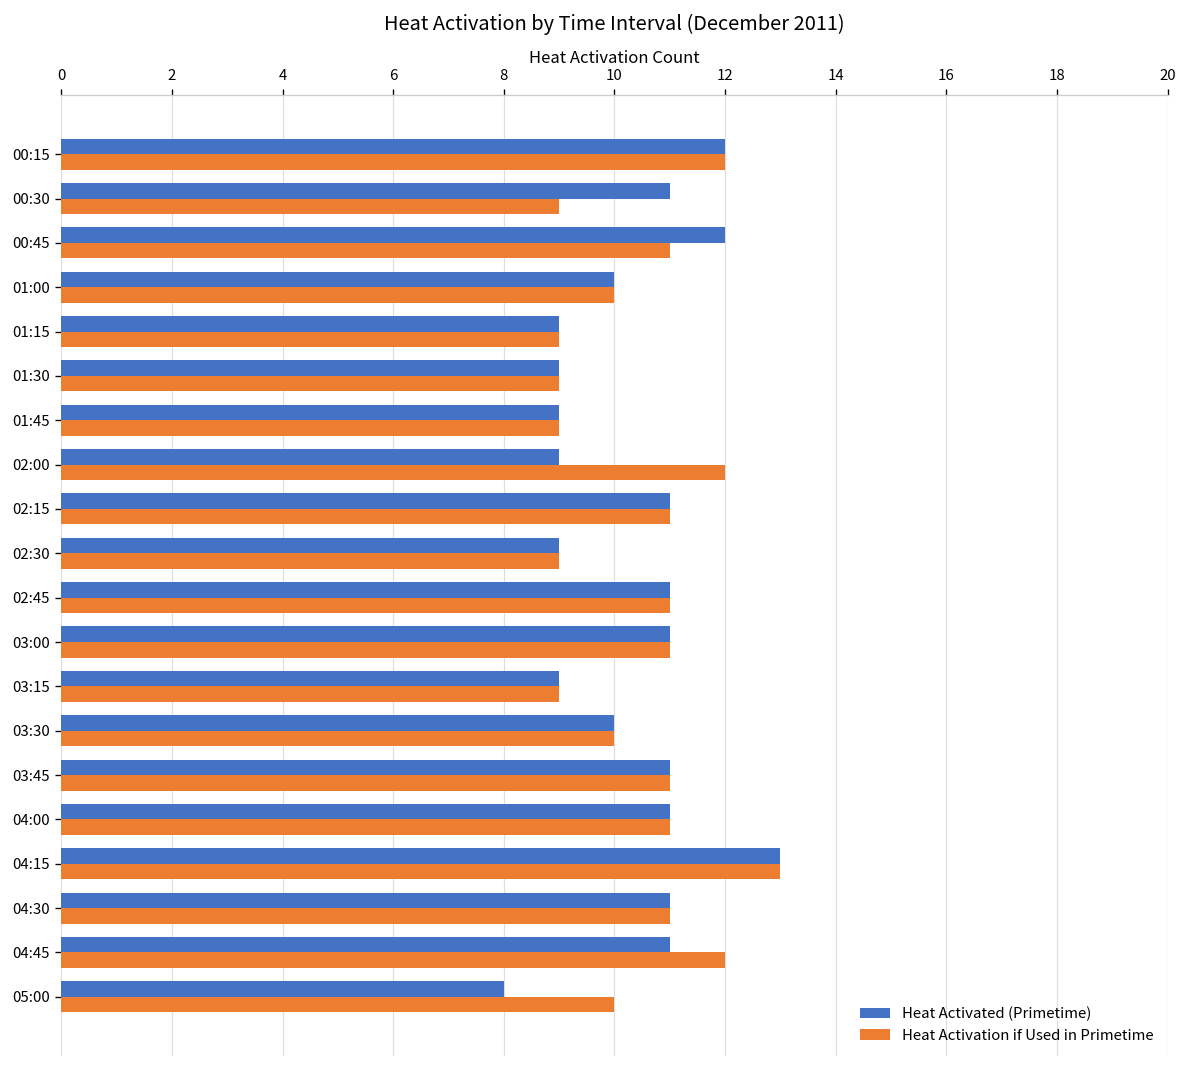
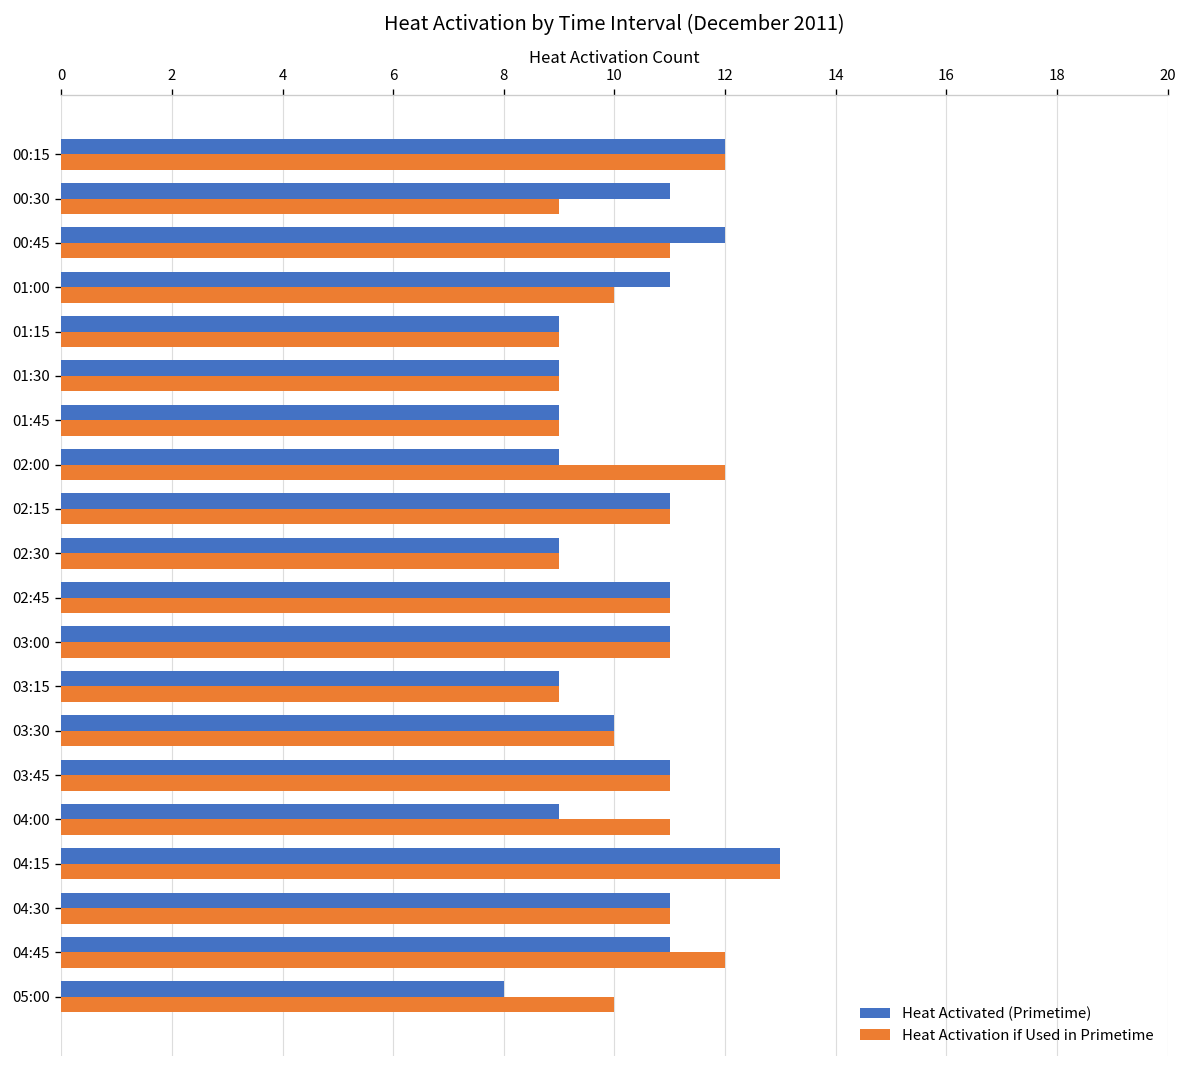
  {
    "Heat Activated (Primetime)": {
      "00:15": 12,
      "00:30": 11,
      "00:45": 12,
-     "01:00": 10,
+     "01:00": 11,
      "01:15": 9,
      "01:30": 9,
      "01:45": 9,
      "02:00": 9,
      "02:15": 11,
      "02:30": 9,
      "02:45": 11,
      "03:00": 11,
      "03:15": 9,
      "03:30": 10,
      "03:45": 11,
-     "04:00": 11,
+     "04:00": 9,
      "04:15": 13,
      "04:30": 11,
      "04:45": 11,
      "05:00": 8
    },
    "Heat Activation if Used in Primetime": {
      "00:15": 12,
      "00:30": 9,
      "00:45": 11,
      "01:00": 10,
      "01:15": 9,
      "01:30": 9,
      "01:45": 9,
      "02:00": 12,
      "02:15": 11,
      "02:30": 9,
      "02:45": 11,
      "03:00": 11,
      "03:15": 9,
      "03:30": 10,
      "03:45": 11,
      "04:00": 11,
      "04:15": 13,
      "04:30": 11,
      "04:45": 12,
      "05:00": 10
    }
  }
